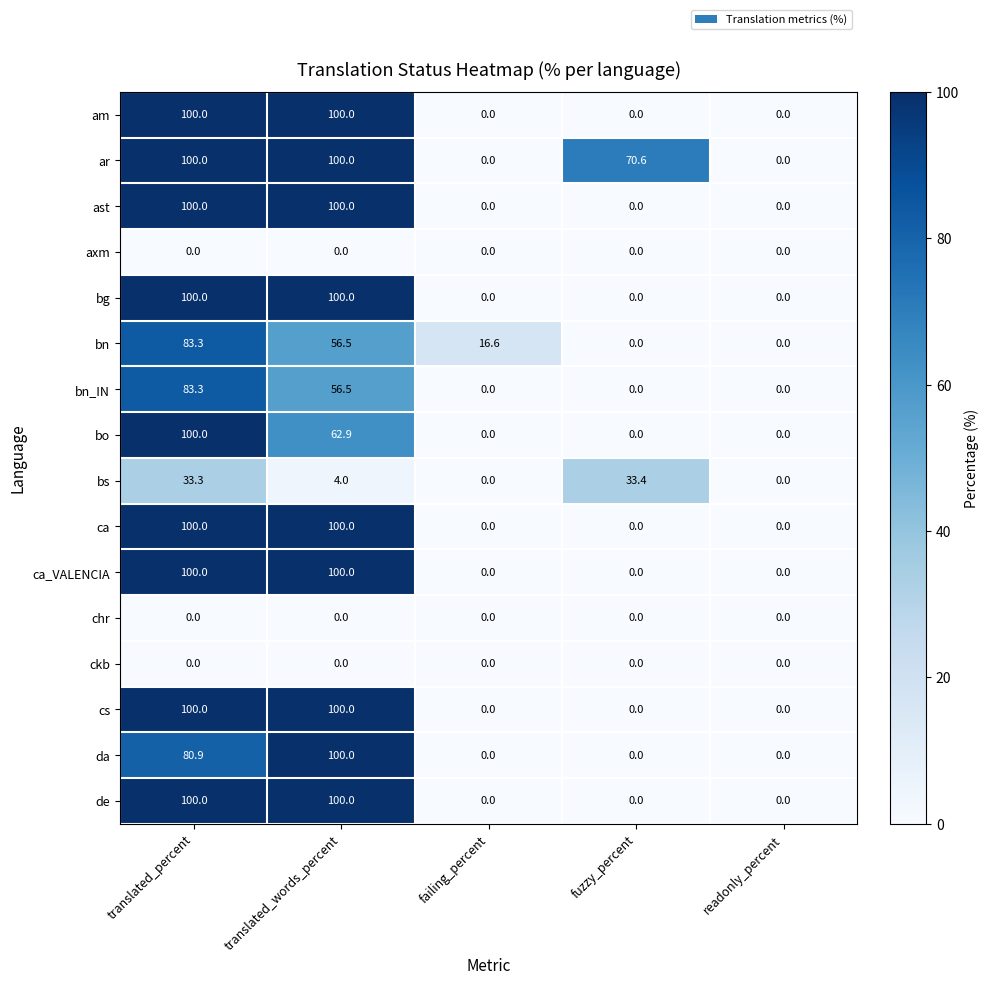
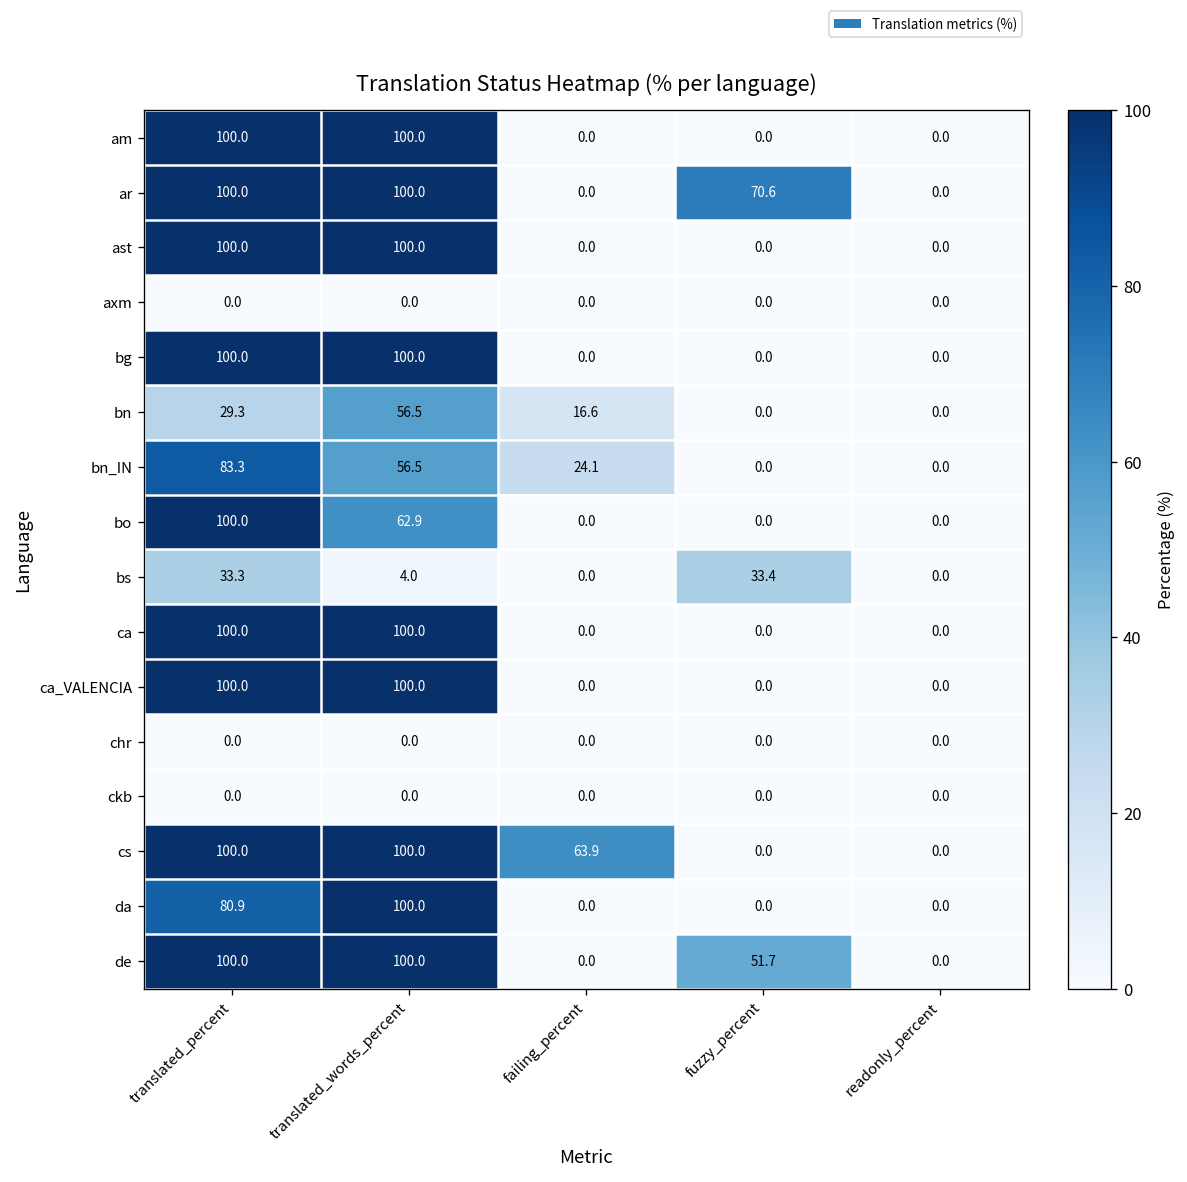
  {
    "am": {
      "translated_percent": 100.0,
      "translated_words_percent": 100.0,
      "failing_percent": 0.0,
      "fuzzy_percent": 0.0,
      "readonly_percent": 0.0
    },
    "ar": {
      "translated_percent": 100.0,
      "translated_words_percent": 100.0,
      "failing_percent": 0.0,
      "fuzzy_percent": 70.6,
      "readonly_percent": 0.0
    },
    "ast": {
      "translated_percent": 100.0,
      "translated_words_percent": 100.0,
      "failing_percent": 0.0,
      "fuzzy_percent": 0.0,
      "readonly_percent": 0.0
    },
    "axm": {
      "translated_percent": 0.0,
      "translated_words_percent": 0.0,
      "failing_percent": 0.0,
      "fuzzy_percent": 0.0,
      "readonly_percent": 0.0
    },
    "bg": {
      "translated_percent": 100.0,
      "translated_words_percent": 100.0,
      "failing_percent": 0.0,
      "fuzzy_percent": 0.0,
      "readonly_percent": 0.0
    },
    "bn": {
-     "translated_percent": 83.3,
+     "translated_percent": 29.3,
      "translated_words_percent": 56.5,
      "failing_percent": 16.6,
      "fuzzy_percent": 0.0,
      "readonly_percent": 0.0
    },
    "bn_IN": {
      "translated_percent": 83.3,
      "translated_words_percent": 56.5,
-     "failing_percent": 0.0,
+     "failing_percent": 24.1,
      "fuzzy_percent": 0.0,
      "readonly_percent": 0.0
    },
    "bo": {
      "translated_percent": 100.0,
      "translated_words_percent": 62.9,
      "failing_percent": 0.0,
      "fuzzy_percent": 0.0,
      "readonly_percent": 0.0
    },
    "bs": {
      "translated_percent": 33.3,
      "translated_words_percent": 4.0,
      "failing_percent": 0.0,
      "fuzzy_percent": 33.4,
      "readonly_percent": 0.0
    },
    "ca": {
      "translated_percent": 100.0,
      "translated_words_percent": 100.0,
      "failing_percent": 0.0,
      "fuzzy_percent": 0.0,
      "readonly_percent": 0.0
    },
    "ca_VALENCIA": {
      "translated_percent": 100.0,
      "translated_words_percent": 100.0,
      "failing_percent": 0.0,
      "fuzzy_percent": 0.0,
      "readonly_percent": 0.0
    },
    "chr": {
      "translated_percent": 0.0,
      "translated_words_percent": 0.0,
      "failing_percent": 0.0,
      "fuzzy_percent": 0.0,
      "readonly_percent": 0.0
    },
    "ckb": {
      "translated_percent": 0.0,
      "translated_words_percent": 0.0,
      "failing_percent": 0.0,
      "fuzzy_percent": 0.0,
      "readonly_percent": 0.0
    },
    "cs": {
      "translated_percent": 100.0,
      "translated_words_percent": 100.0,
-     "failing_percent": 0.0,
+     "failing_percent": 63.9,
      "fuzzy_percent": 0.0,
      "readonly_percent": 0.0
    },
    "da": {
      "translated_percent": 80.9,
      "translated_words_percent": 100.0,
      "failing_percent": 0.0,
      "fuzzy_percent": 0.0,
      "readonly_percent": 0.0
    },
    "de": {
      "translated_percent": 100.0,
      "translated_words_percent": 100.0,
      "failing_percent": 0.0,
-     "fuzzy_percent": 0.0,
+     "fuzzy_percent": 51.7,
      "readonly_percent": 0.0
    }
  }
